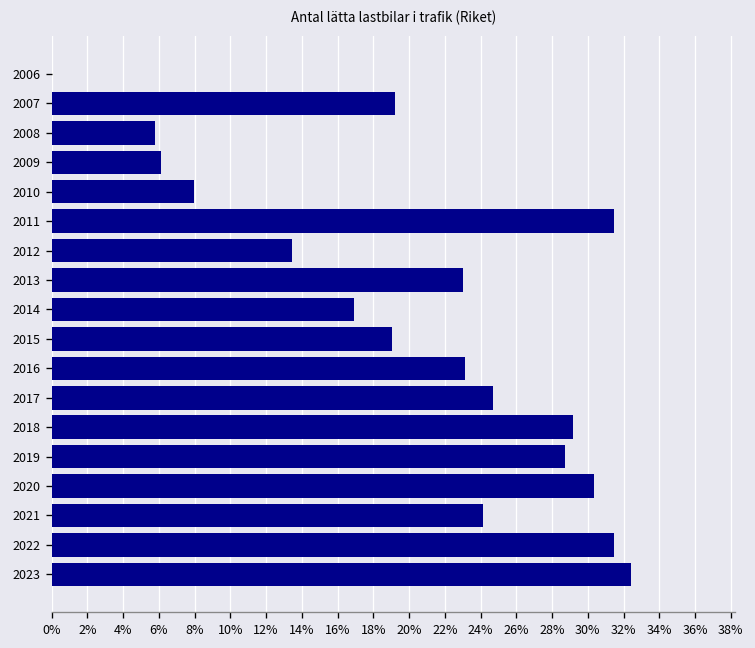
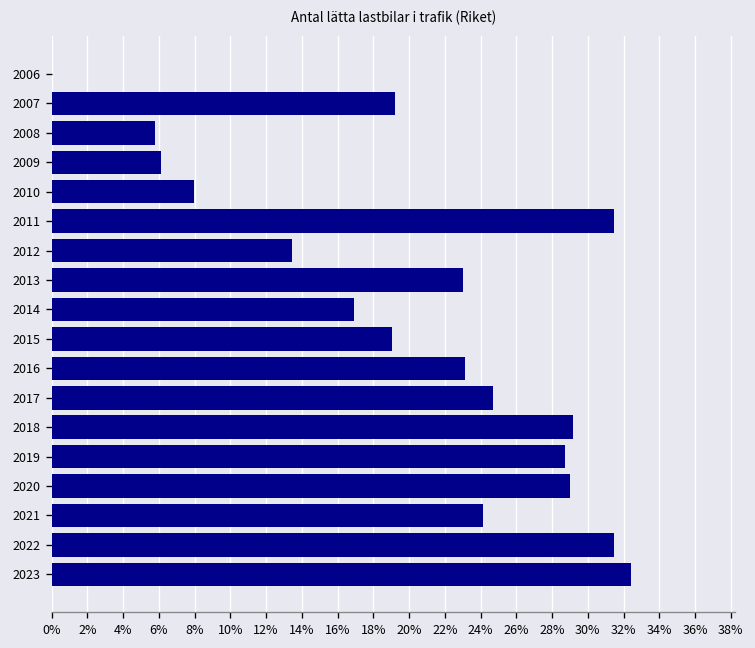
  {
    "2006": "0.0%",
    "2007": "19.2%",
    "2008": "5.8%",
    "2009": "6.1%",
    "2010": "8.0%",
    "2011": "31.5%",
    "2012": "13.4%",
    "2013": "23.0%",
    "2014": "16.9%",
    "2015": "19.0%",
    "2016": "23.1%",
    "2017": "24.7%",
    "2018": "29.2%",
    "2019": "28.7%",
-   "2020": "30.4%",
+   "2020": "29.0%",
    "2021": "24.1%",
    "2022": "31.5%",
    "2023": "32.4%"
  }
